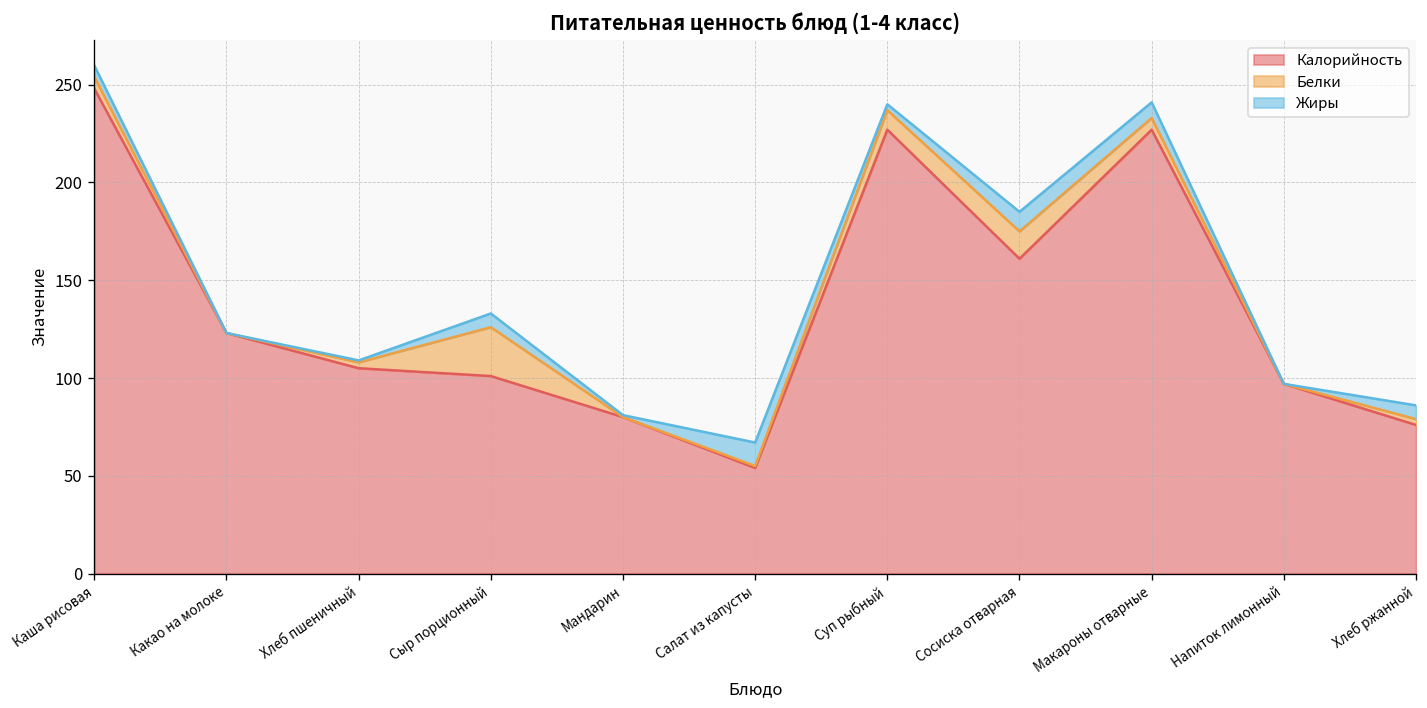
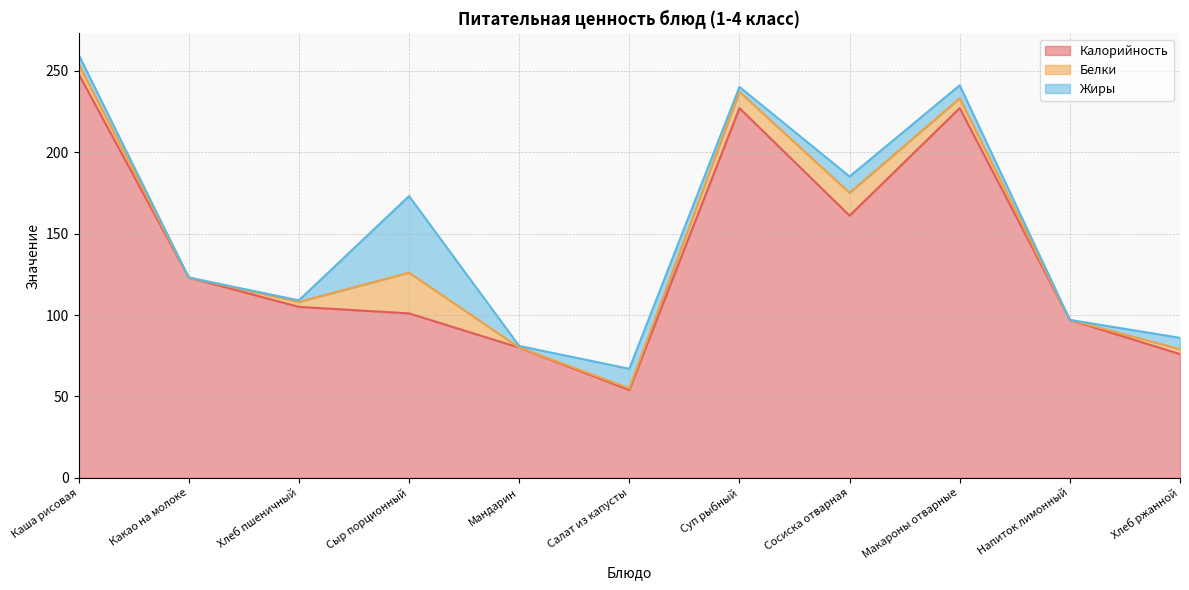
  {
    "Калорийность": {
      "Каша рисовая": 248,
      "Хлеб пшеничный": 105,
      "Сыр порционный": 101,
      "Суп рыбный": 227,
      "Сосиска отварная": 161,
      "Макароны отварные": 227,
      "Хлеб ржанной": 76
    },
    "Белки": {
      "Каша рисовая": 6,
      "Сыр порционный": 25,
      "Суп рыбный": 10,
      "Сосиска отварная": 14,
      "Макароны отварные": 6,
      "Хлеб ржанной": 3
    },
    "Жиры": {
      "Каша рисовая": 6,
-     "Сыр порционный": 7,
+     "Сыр порционный": 47,
      "Салат из капусты": 12,
      "Суп рыбный": 3,
      "Сосиска отварная": 10,
      "Макароны отварные": 8,
      "Хлеб ржанной": 7
    }
  }
